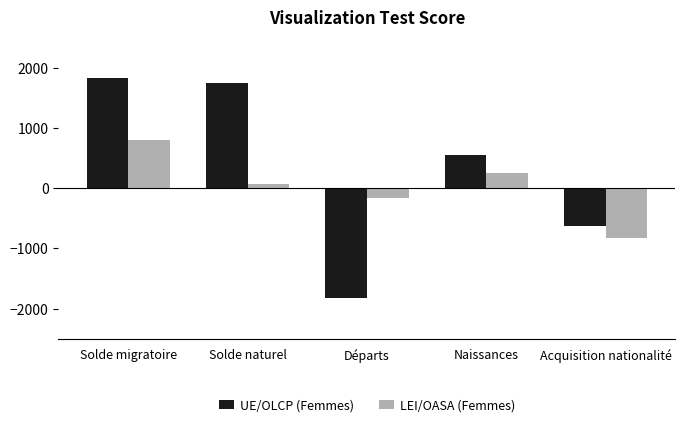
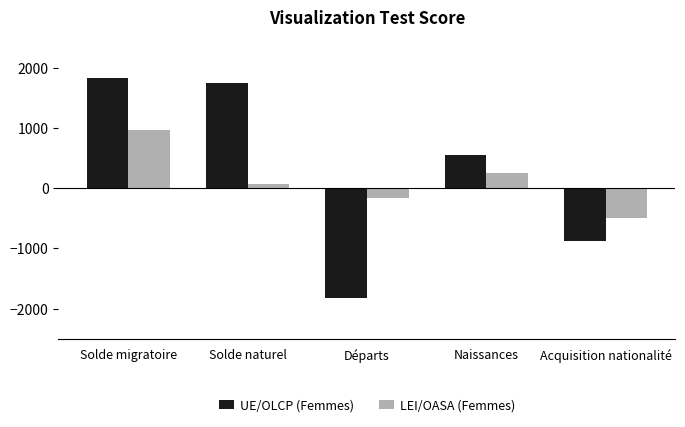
  {
    "UE/OLCP (Femmes)": {
      "Solde migratoire": 1800,
      "Solde naturel": 1700,
      "Départs": -1800,
      "Naissances": 600,
-     "Acquisition nationalité": -600
+     "Acquisition nationalité": -900
    },
    "LEI/OASA (Femmes)": {
-     "Solde migratoire": 800,
+     "Solde migratoire": 1000,
      "Solde naturel": 100,
      "Départs": -200,
      "Naissances": 300,
-     "Acquisition nationalité": -800
+     "Acquisition nationalité": -500
    }
  }
